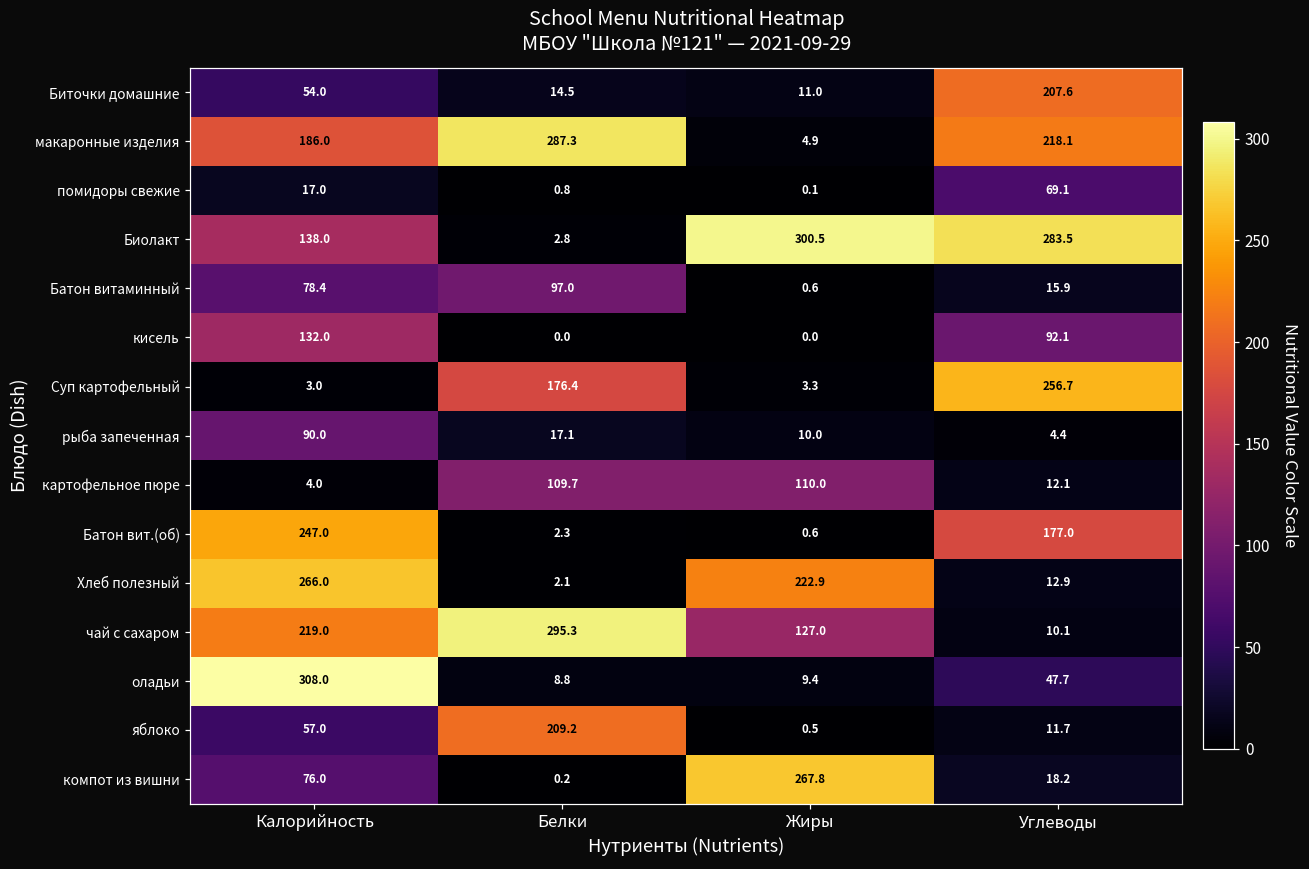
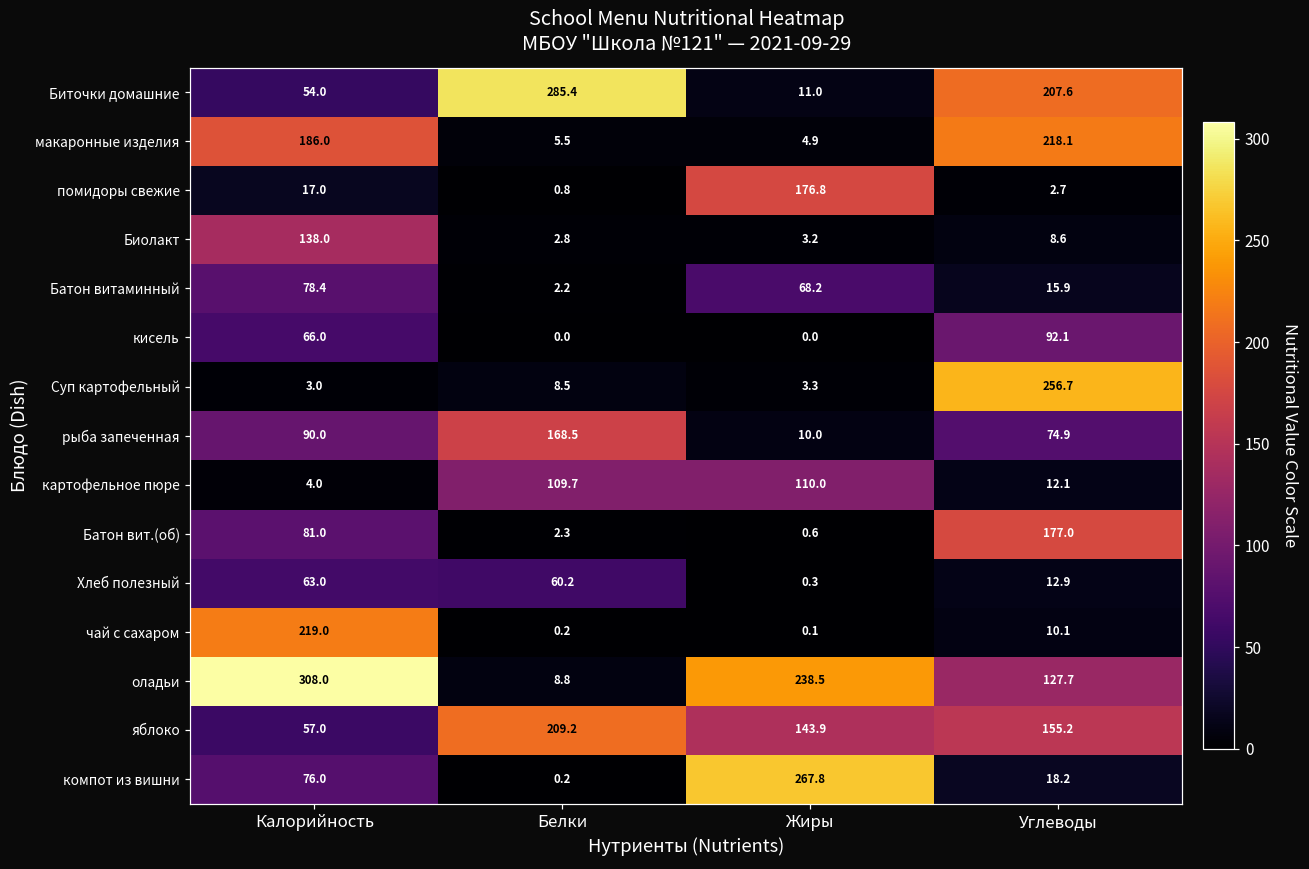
  {
    "Биточки домашние": {
      "Калорийность": 54.0,
-     "Белки": 14.5,
+     "Белки": 285.4,
      "Жиры": 11.0,
      "Углеводы": 207.6
    },
    "макаронные изделия": {
      "Калорийность": 186.0,
-     "Белки": 287.3,
+     "Белки": 5.5,
      "Жиры": 4.9,
      "Углеводы": 218.1
    },
    "помидоры свежие": {
      "Калорийность": 17.0,
      "Белки": 0.8,
-     "Жиры": 0.1,
-     "Углеводы": 69.1
+     "Жиры": 176.8,
+     "Углеводы": 2.7
    },
    "Биолакт": {
      "Калорийность": 138.0,
      "Белки": 2.8,
-     "Жиры": 300.5,
-     "Углеводы": 283.5
+     "Жиры": 3.2,
+     "Углеводы": 8.6
    },
    "Батон витаминный": {
      "Калорийность": 78.4,
-     "Белки": 97.0,
-     "Жиры": 0.6,
+     "Белки": 2.2,
+     "Жиры": 68.2,
      "Углеводы": 15.9
    },
    "кисель": {
-     "Калорийность": 132.0,
+     "Калорийность": 66.0,
      "Белки": 0.0,
      "Жиры": 0.0,
      "Углеводы": 92.1
    },
    "Суп картофельный": {
      "Калорийность": 3.0,
-     "Белки": 176.4,
+     "Белки": 8.5,
      "Жиры": 3.3,
      "Углеводы": 256.7
    },
    "рыба запеченная": {
      "Калорийность": 90.0,
-     "Белки": 17.1,
+     "Белки": 168.5,
      "Жиры": 10.0,
-     "Углеводы": 4.4
+     "Углеводы": 74.9
    },
    "картофельное пюре": {
      "Калорийность": 4.0,
      "Белки": 109.7,
      "Жиры": 110.0,
      "Углеводы": 12.1
    },
    "Батон вит.(об)": {
-     "Калорийность": 247.0,
+     "Калорийность": 81.0,
      "Белки": 2.3,
      "Жиры": 0.6,
      "Углеводы": 177.0
    },
    "Хлеб полезный": {
-     "Калорийность": 266.0,
-     "Белки": 2.1,
-     "Жиры": 222.9,
+     "Калорийность": 63.0,
+     "Белки": 60.2,
+     "Жиры": 0.3,
      "Углеводы": 12.9
    },
    "чай с сахаром": {
      "Калорийность": 219.0,
-     "Белки": 295.3,
-     "Жиры": 127.0,
+     "Белки": 0.2,
+     "Жиры": 0.1,
      "Углеводы": 10.1
    },
    "оладьи": {
      "Калорийность": 308.0,
      "Белки": 8.8,
-     "Жиры": 9.4,
-     "Углеводы": 47.7
+     "Жиры": 238.5,
+     "Углеводы": 127.7
    },
    "яблоко": {
      "Калорийность": 57.0,
      "Белки": 209.2,
-     "Жиры": 0.5,
-     "Углеводы": 11.7
+     "Жиры": 143.9,
+     "Углеводы": 155.2
    },
    "компот из вишни": {
      "Калорийность": 76.0,
      "Белки": 0.2,
      "Жиры": 267.8,
      "Углеводы": 18.2
    }
  }
